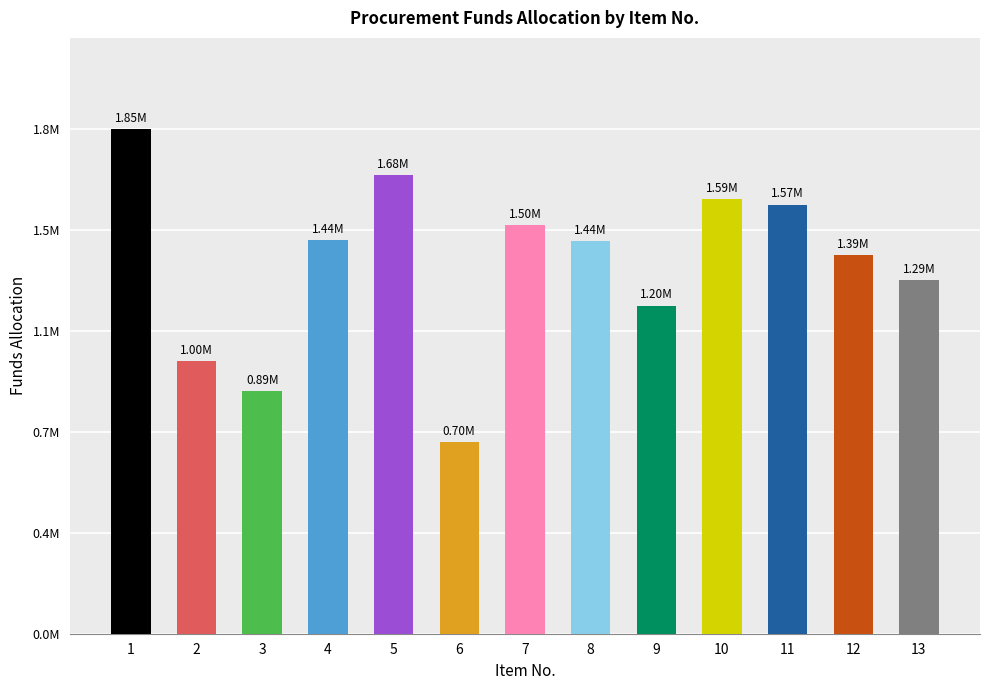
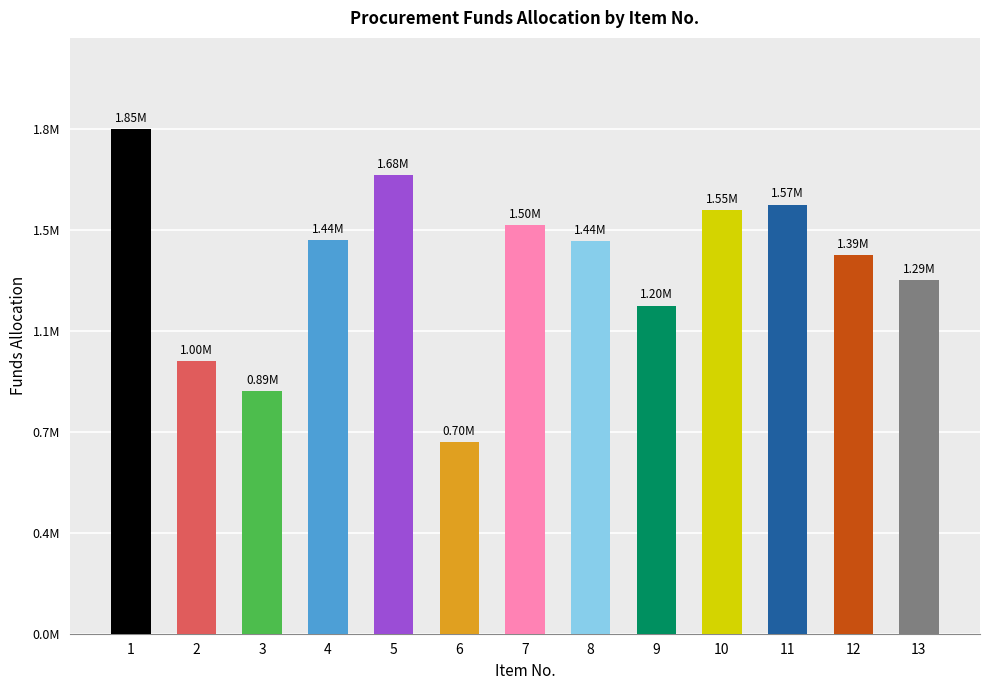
  {
    "1": "1.85M",
    "2": "1.00M",
    "3": "0.89M",
    "4": "1.44M",
    "5": "1.68M",
    "6": "0.70M",
    "7": "1.50M",
    "8": "1.44M",
    "9": "1.20M",
-   "10": "1.59M",
+   "10": "1.55M",
    "11": "1.57M",
    "12": "1.39M",
    "13": "1.29M"
  }
